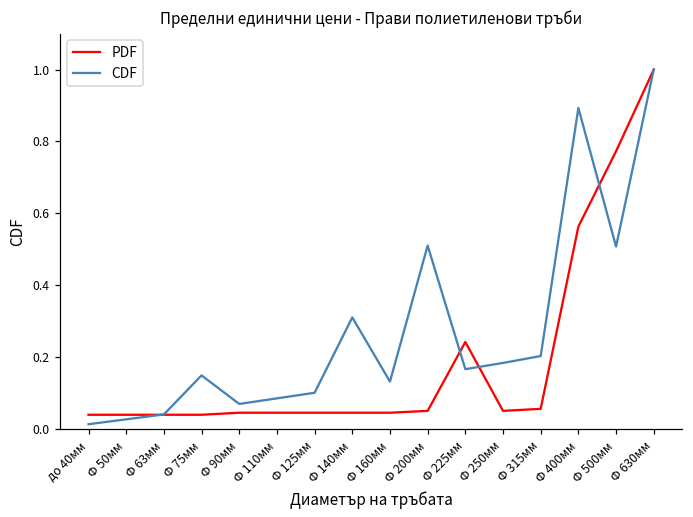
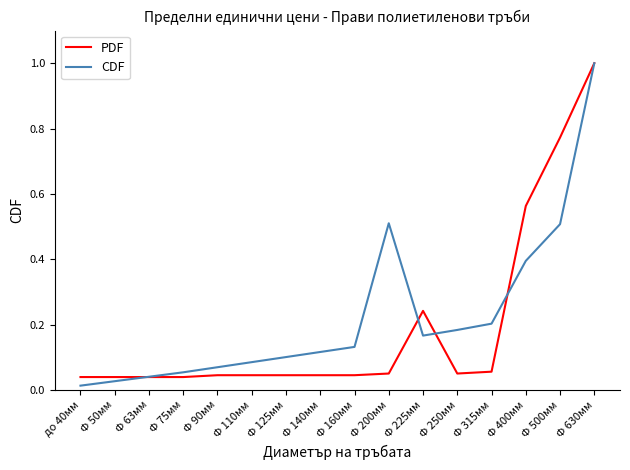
  {
    "PDF": {
      "до 40мм": 0.04,
      "Ф 50мм": 0.04,
      "Ф 75мм": 0.04,
      "Ф 90мм": 0.05,
      "Ф 110мм": 0.05,
      "Ф 125мм": 0.05,
      "Ф 140мм": 0.05,
      "Ф 160мм": 0.05,
      "Ф 200мм": 0.05,
      "Ф 225мм": 0.24,
      "Ф 250мм": 0.05,
      "Ф 315мм": 0.06,
      "Ф 400мм": 0.56,
      "Ф 500мм": 0.77
    },
    "CDF": {
      "до 40мм": 0.01,
      "Ф 50мм": 0.03,
-     "Ф 75мм": 0.15,
+     "Ф 75мм": 0.05,
      "Ф 90мм": 0.07,
      "Ф 110мм": 0.09,
      "Ф 125мм": 0.10,
-     "Ф 140мм": 0.31,
+     "Ф 140мм": 0.12,
      "Ф 160мм": 0.13,
      "Ф 200мм": 0.51,
      "Ф 225мм": 0.17,
      "Ф 250мм": 0.18,
      "Ф 315мм": 0.20,
-     "Ф 400мм": 0.89,
+     "Ф 400мм": 0.40,
      "Ф 500мм": 0.51
    }
  }
